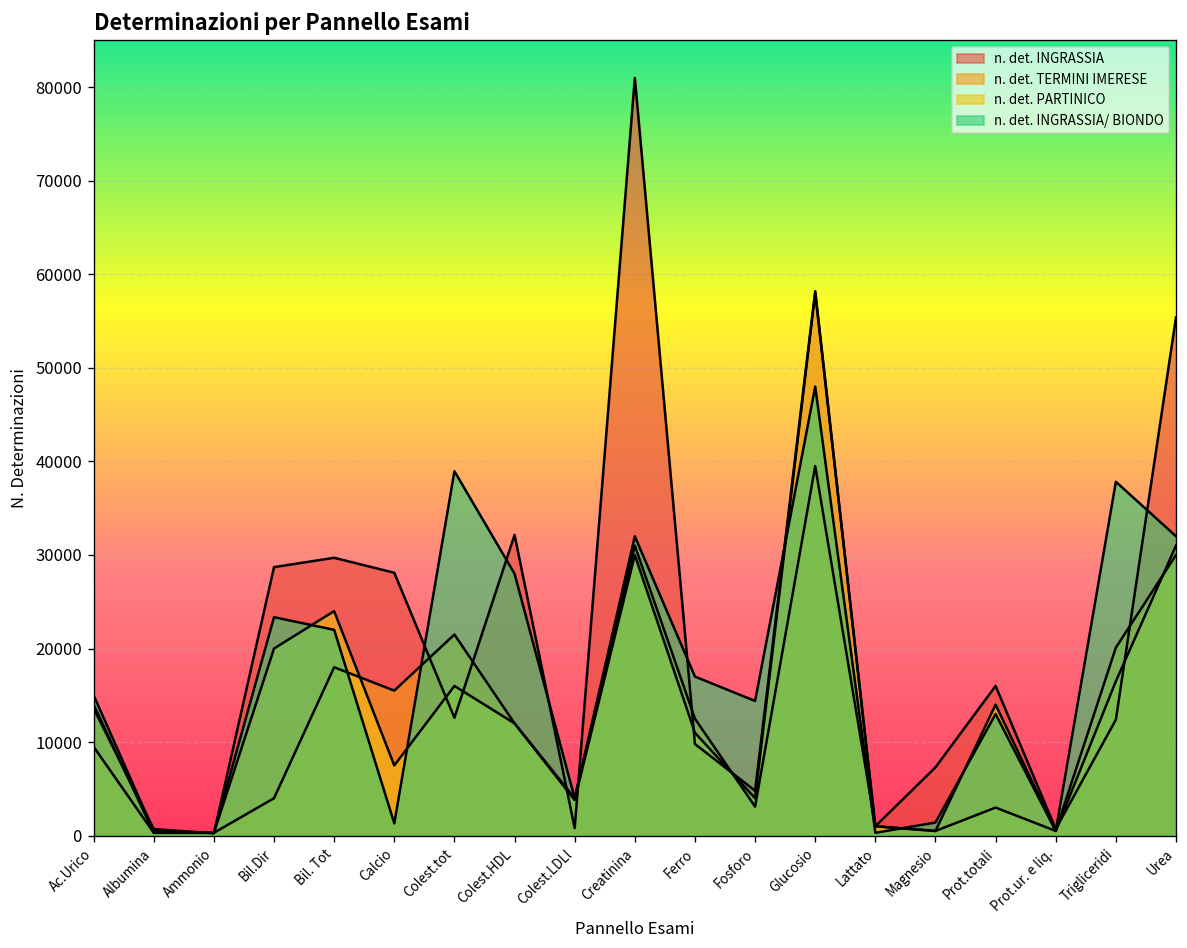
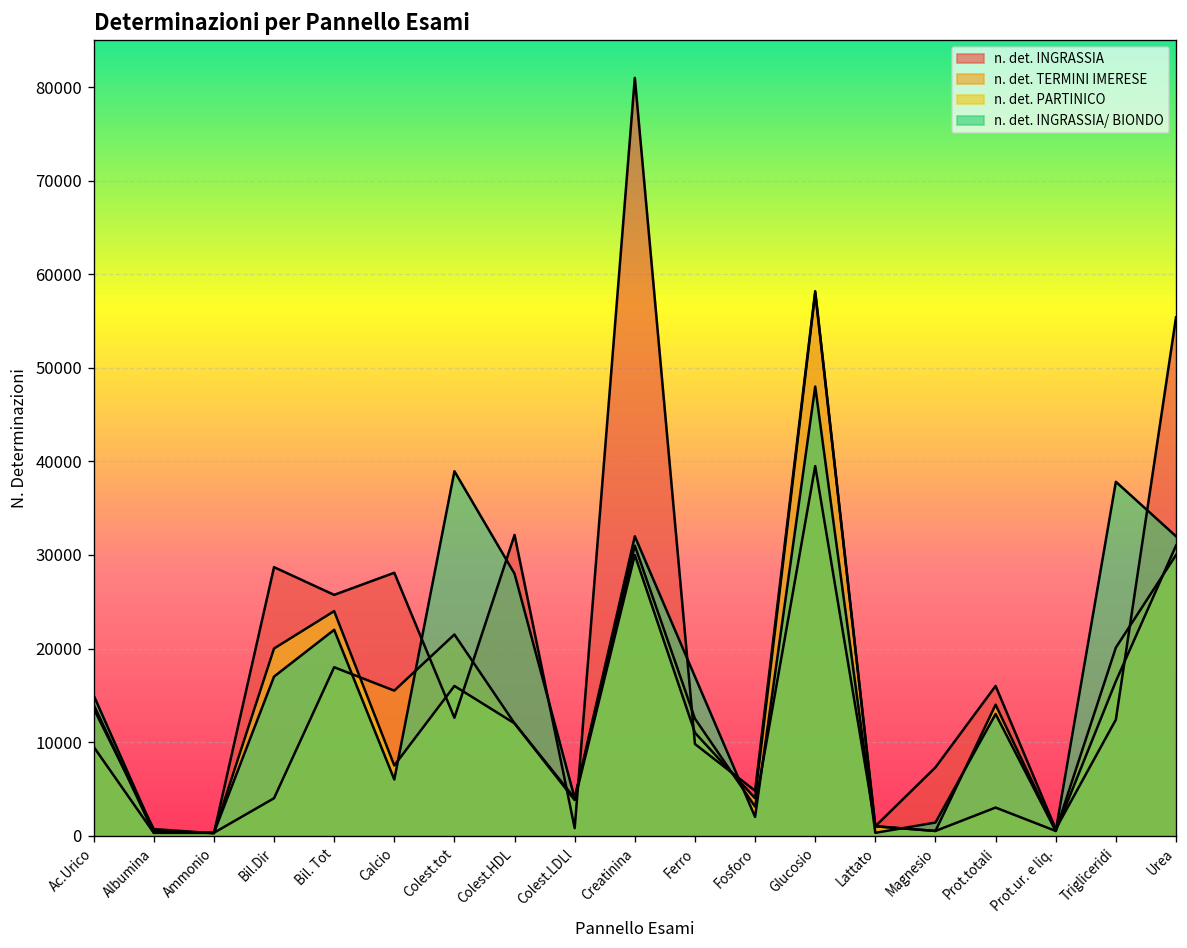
  {
    "n. det. INGRASSIA": {
      "Ac.Urico": 14000,
      "Bil.Dir": 29000,
-     "Bil. Tot": 30000,
+     "Bil. Tot": 26000,
      "Calcio": 28000,
      "Colest.tot": 13000,
      "Colest.HDL": 32000,
      "Colest.LDLl": 1000,
      "Creatinina": 81000,
      "Ferro": 10000,
      "Fosforo": 5000,
      "Magnesio": 7000,
      "Prot.totali": 16000,
      "Trigliceridi": 12000,
      "Urea": 55000
    },
    "n. det. INGRASSIA/ BIONDO": {
      "Ac.Urico": 15000,
-     "Bil.Dir": 23000,
+     "Bil.Dir": 17000,
      "Bil. Tot": 22000,
-     "Calcio": 1000,
+     "Calcio": 6000,
      "Colest.tot": 39000,
      "Colest.HDL": 28000,
      "Creatinina": 32000,
      "Ferro": 17000,
-     "Fosforo": 14000,
+     "Fosforo": 2000,
      "Glucosio": 48000,
      "Lattato": 0,
      "Magnesio": 1000,
      "Prot.totali": 13000,
      "Trigliceridi": 38000,
      "Urea": 32000
    }
  }
